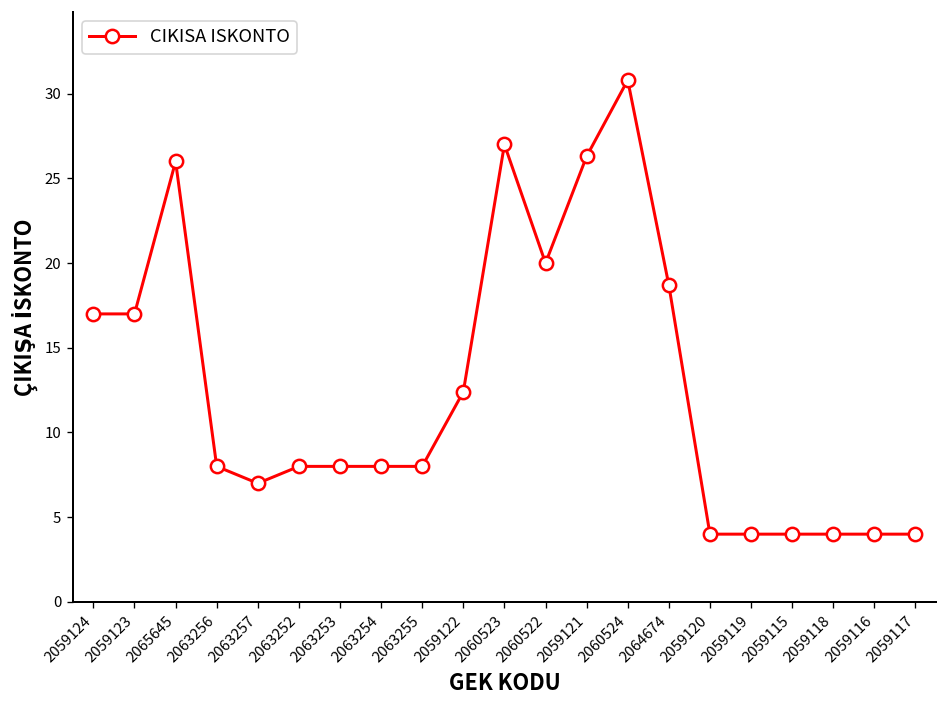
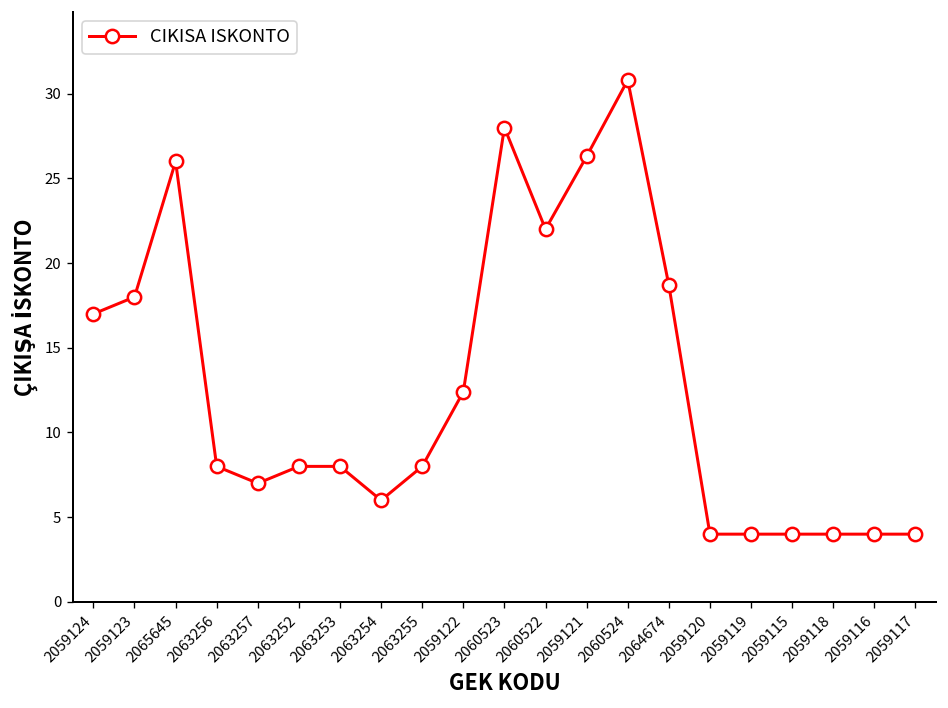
  {
    "2059124": 17,
-   "2059123": 17,
+   "2059123": 18,
    "2065645": 26,
    "2063256": 8,
    "2063257": 7,
    "2063252": 8,
    "2063253": 8,
-   "2063254": 8,
+   "2063254": 6,
    "2063255": 8,
    "2059122": 12.4,
-   "2060523": 27,
-   "2060522": 20,
+   "2060523": 28,
+   "2060522": 22,
    "2059121": 26.3,
    "2060524": 30.8,
    "2064674": 18.7,
    "2059120": 4,
    "2059119": 4,
    "2059115": 4,
    "2059118": 4,
    "2059116": 4,
    "2059117": 4
  }
